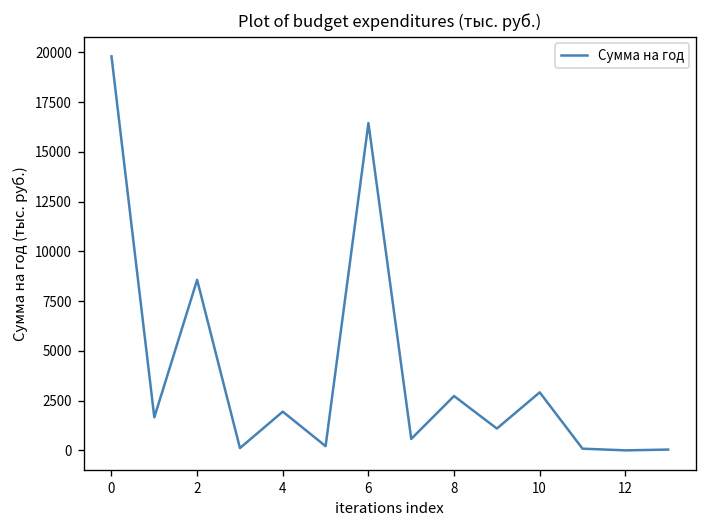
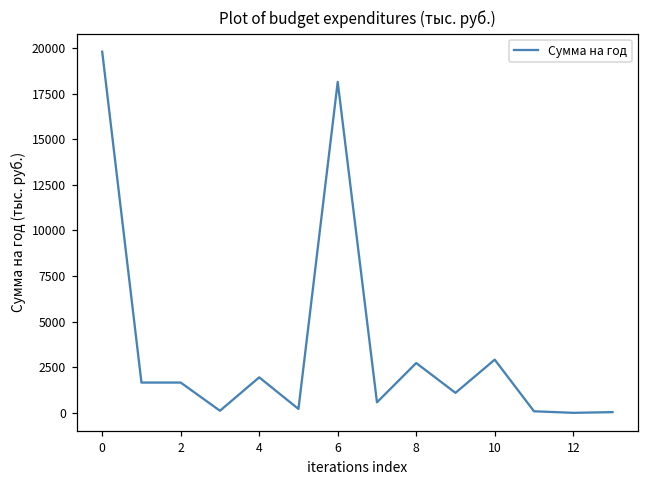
  {
    "0": 19800,
-   "2": 8600,
+   "2": 1700,
    "4": 1900,
-   "6": 16400,
+   "6": 18100,
    "8": 2700,
    "10": 2900,
    "12": 0
  }
